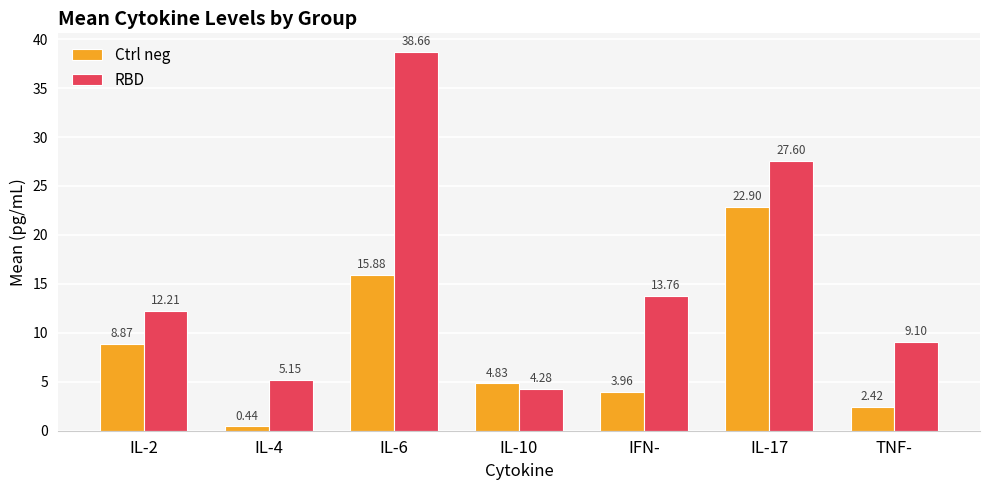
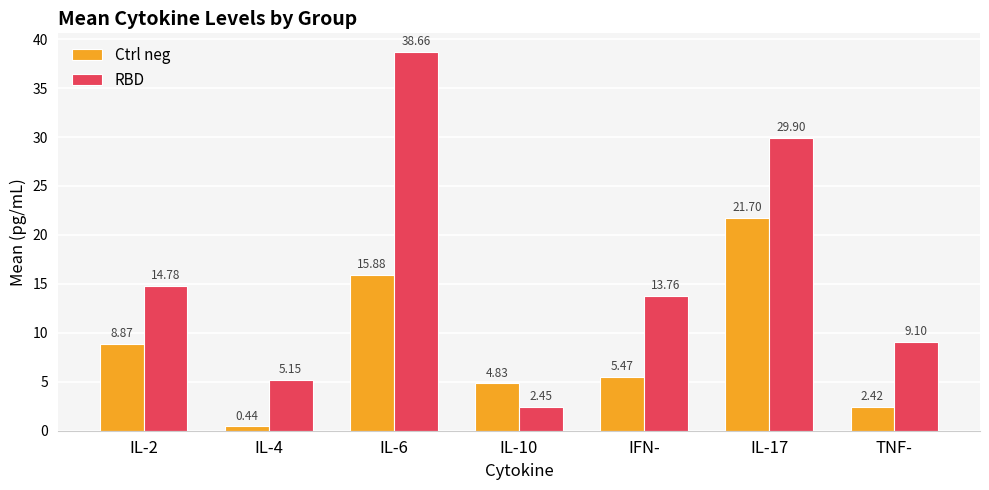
  {
    "Ctrl neg": {
      "IL-2": 8.87,
      "IL-4": 0.44,
      "IL-6": 15.88,
      "IL-10": 4.83,
-     "IFN-": 3.96,
-     "IL-17": 22.90,
+     "IFN-": 5.47,
+     "IL-17": 21.70,
      "TNF-": 2.42
    },
    "RBD": {
-     "IL-2": 12.21,
+     "IL-2": 14.78,
      "IL-4": 5.15,
      "IL-6": 38.66,
-     "IL-10": 4.28,
+     "IL-10": 2.45,
      "IFN-": 13.76,
-     "IL-17": 27.60,
+     "IL-17": 29.90,
      "TNF-": 9.10
    }
  }
